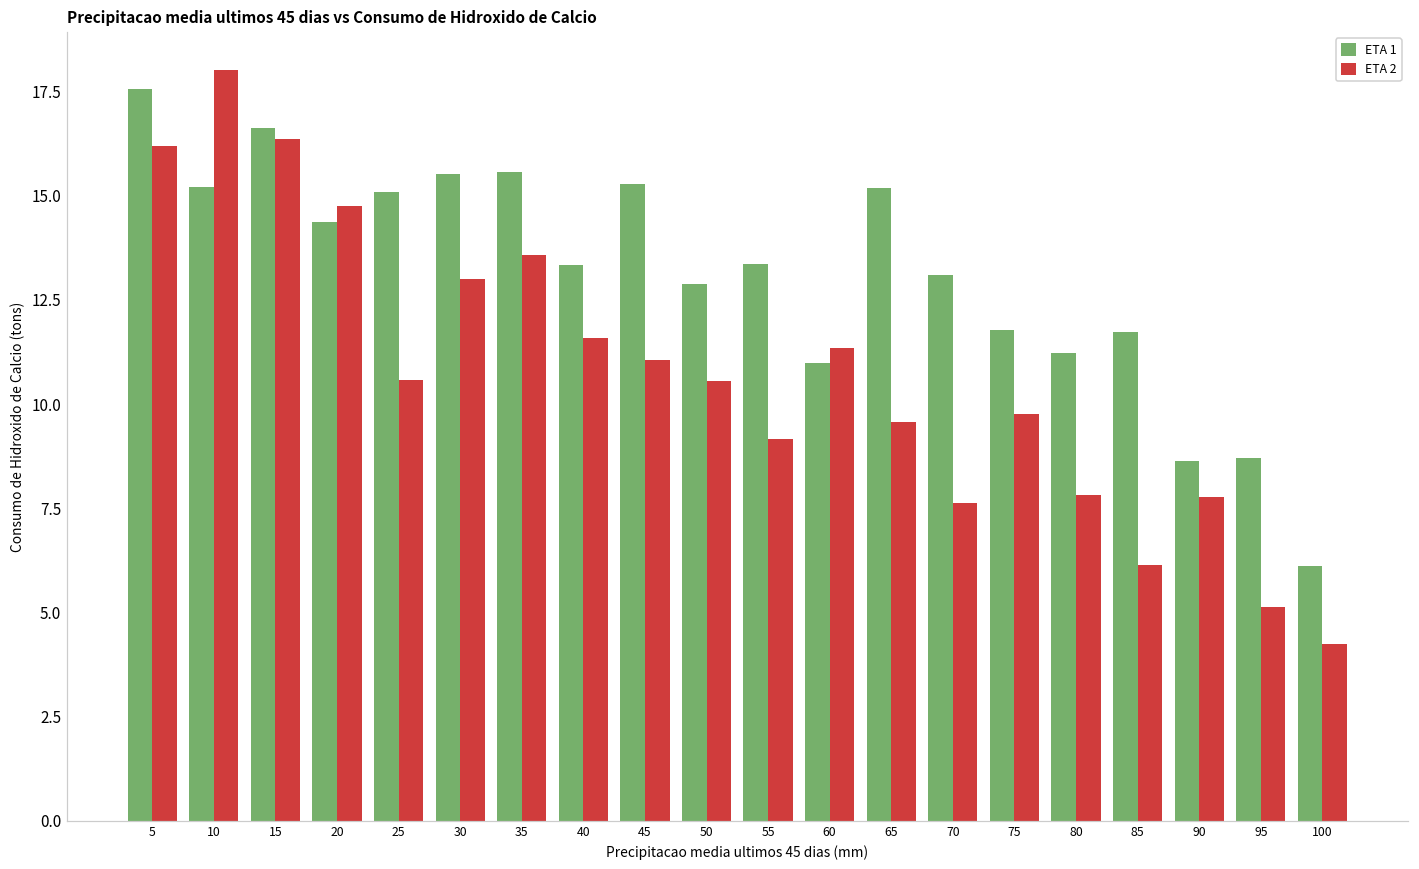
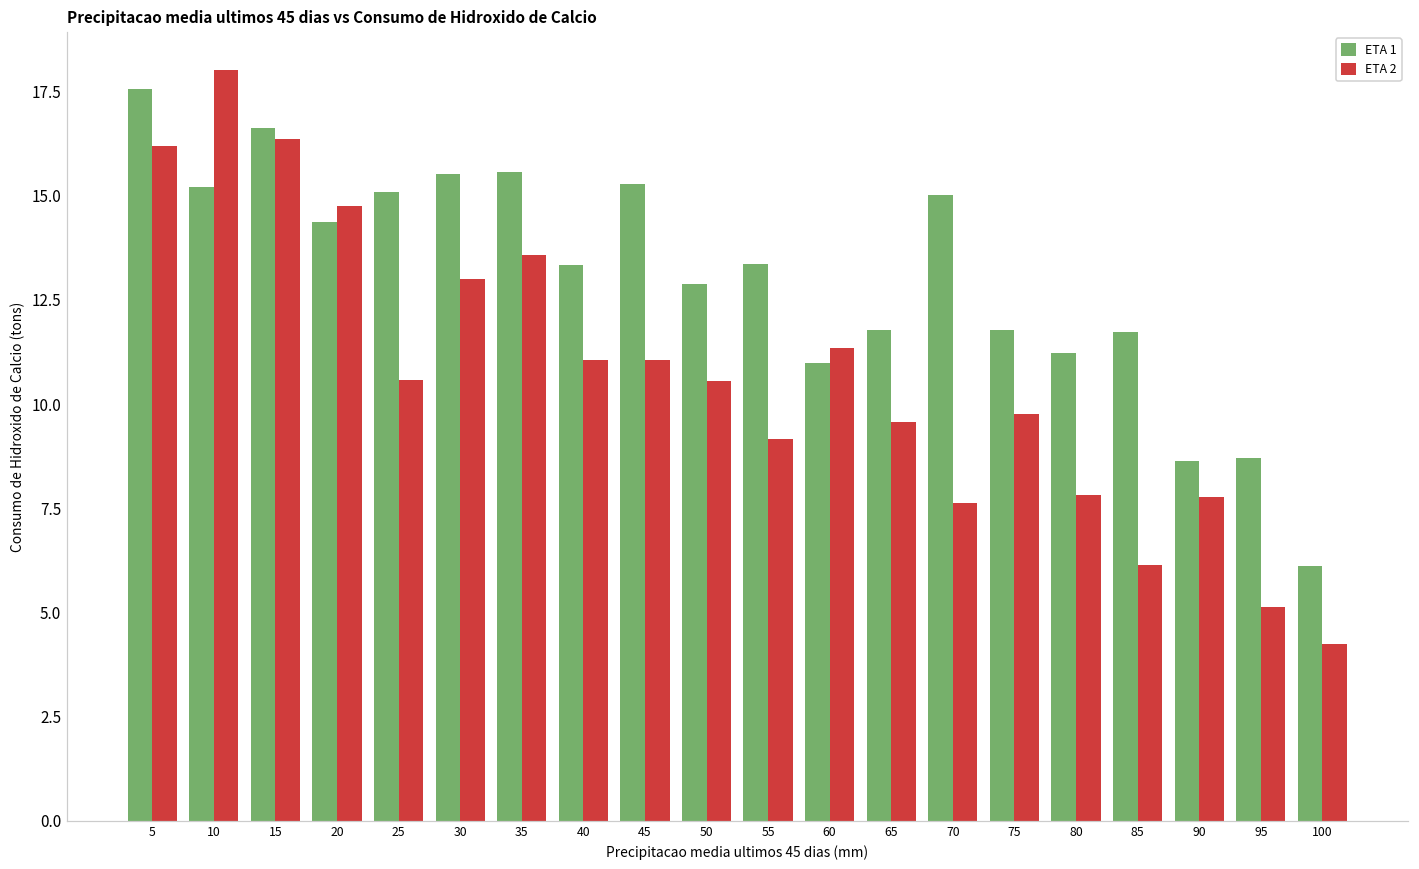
  {
    "ETA 1": {
      "5": 17.6,
      "10": 15.2,
      "15": 16.6,
      "20": 14.4,
      "25": 15.1,
      "30": 15.5,
      "35": 15.6,
      "40": 13.3,
      "45": 15.3,
      "50": 12.9,
      "55": 13.4,
      "60": 11.0,
-     "65": 15.2,
-     "70": 13.1,
+     "65": 11.8,
+     "70": 15.0,
      "75": 11.8,
      "80": 11.2,
      "85": 11.7,
      "90": 8.6,
      "95": 8.7,
      "100": 6.1
    },
    "ETA 2": {
      "5": 16.2,
      "10": 18.0,
      "15": 16.4,
      "20": 14.7,
      "25": 10.6,
      "30": 13.0,
      "35": 13.6,
-     "40": 11.6,
+     "40": 11.1,
      "45": 11.1,
      "50": 10.5,
      "55": 9.2,
      "60": 11.3,
      "65": 9.6,
      "70": 7.6,
      "75": 9.8,
      "80": 7.8,
      "85": 6.1,
      "90": 7.8,
      "95": 5.1,
      "100": 4.2
    }
  }
